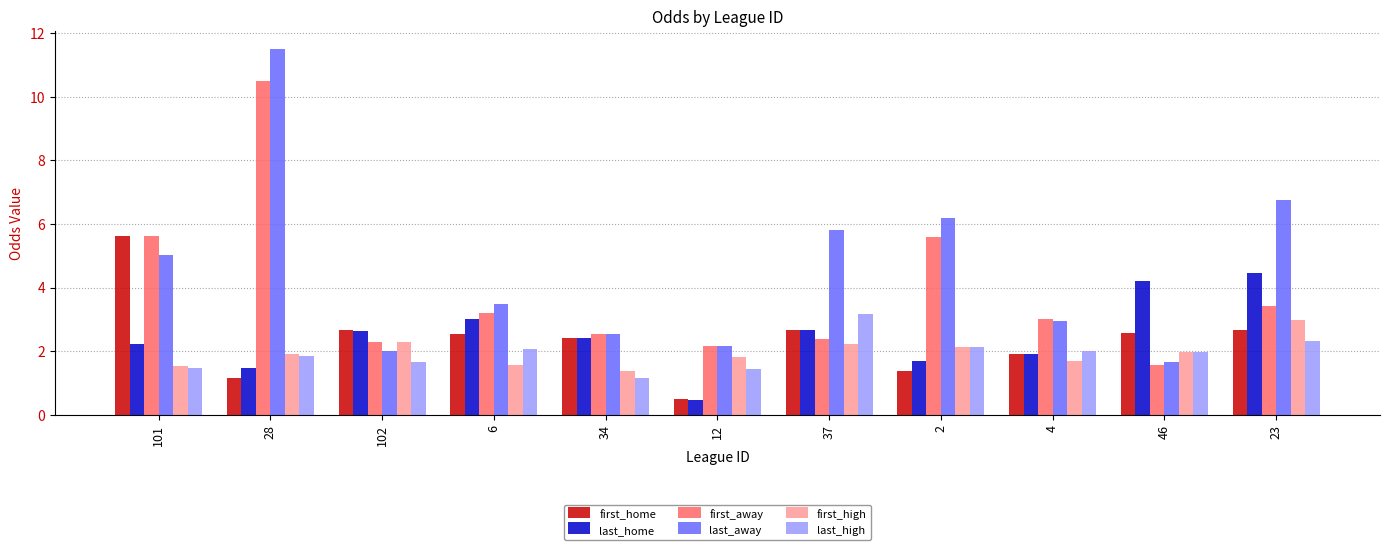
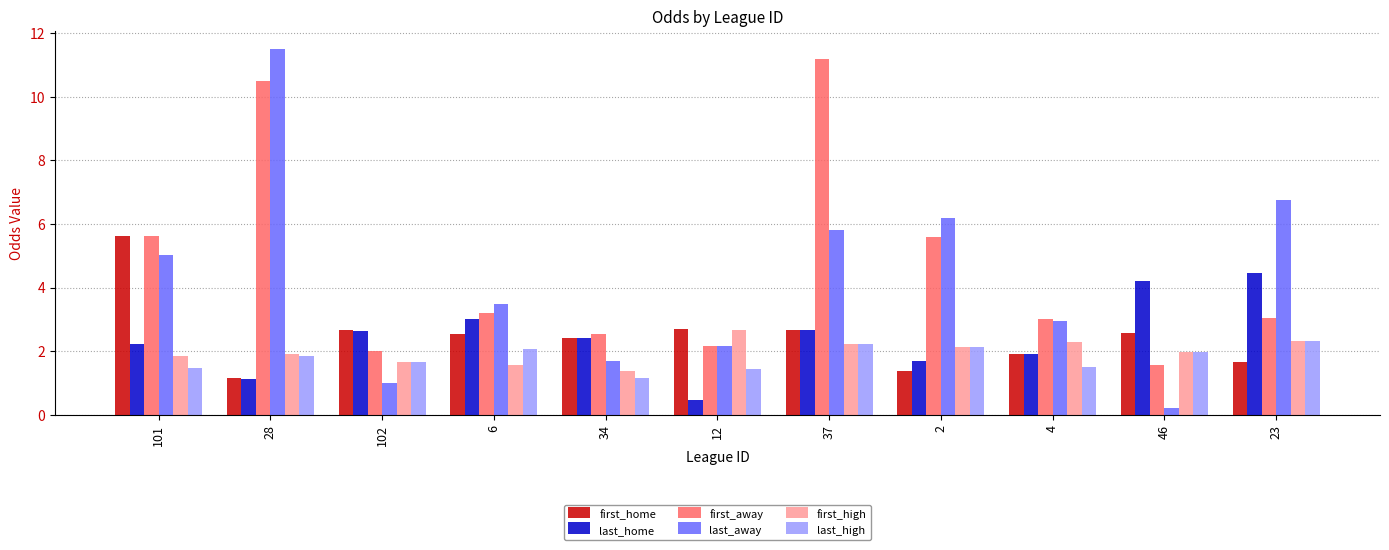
  {
    "first_home": {
      "101": 5.6,
      "28": 1.1,
      "102": 2.7,
      "6": 2.5,
      "34": 2.4,
-     "12": 0.5,
+     "12": 2.7,
      "37": 2.7,
      "2": 1.4,
      "4": 1.9,
      "46": 2.6,
-     "23": 2.7
+     "23": 1.7
    },
    "last_home": {
      "101": 2.2,
-     "28": 1.5,
+     "28": 1.1,
      "102": 2.6,
      "6": 3.0,
      "34": 2.4,
      "12": 0.5,
      "37": 2.7,
      "2": 1.7,
      "4": 1.9,
      "46": 4.2,
      "23": 4.5
    },
    "first_away": {
      "101": 5.6,
      "28": 10.5,
-     "102": 2.3,
+     "102": 2.0,
      "6": 3.2,
      "34": 2.5,
      "12": 2.2,
-     "37": 2.4,
+     "37": 11.2,
      "2": 5.6,
      "4": 3.0,
      "46": 1.6,
-     "23": 3.4
+     "23": 3.1
    },
    "last_away": {
      "101": 5.0,
      "28": 11.5,
-     "102": 2,
+     "102": 1,
      "6": 3.5,
-     "34": 2.5,
+     "34": 1.7,
      "12": 2.2,
      "37": 5.8,
      "2": 6.2,
      "4": 3.0,
-     "46": 1.7,
+     "46": 0.2,
      "23": 6.8
    },
    "first_high": {
-     "101": 1.5,
+     "101": 1.9,
      "28": 1.9,
-     "102": 2.3,
+     "102": 1.7,
      "6": 1.6,
      "34": 1.4,
-     "12": 1.8,
+     "12": 2.7,
      "37": 2.2,
      "2": 2.1,
-     "4": 1.7,
+     "4": 2.3,
      "46": 2.0,
-     "23": 3.0
+     "23": 2.3
    },
    "last_high": {
      "101": 1.5,
      "28": 1.8,
      "102": 1.7,
      "6": 2.1,
      "34": 1.2,
      "12": 1.4,
-     "37": 3.2,
+     "37": 2.2,
      "2": 2.1,
-     "4": 2.0,
+     "4": 1.5,
      "46": 2.0,
      "23": 2.3
    }
  }
